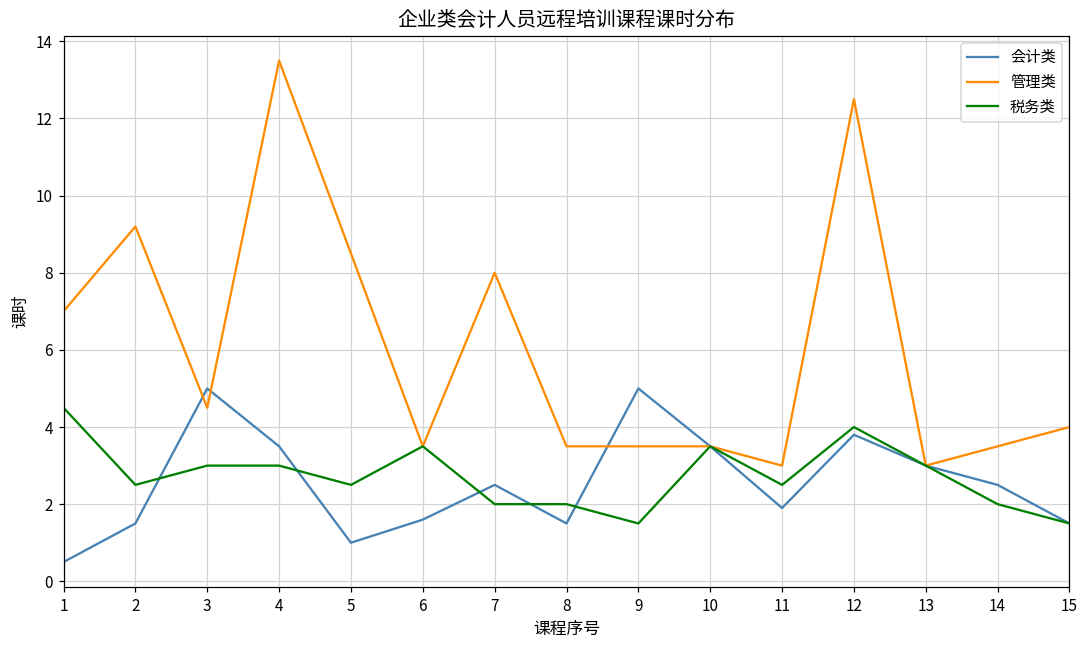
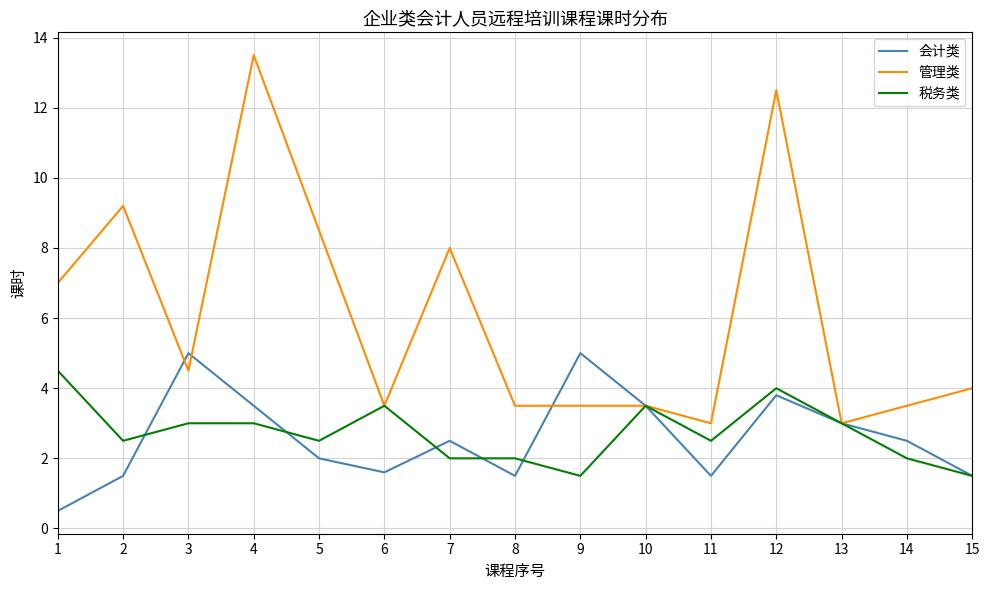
  {
    "会计类": {
      "1": 0.5,
      "2": 1.5,
      "3": 5.0,
      "4": 3.5,
-     "5": 1,
+     "5": 2,
      "6": 1.6,
      "7": 2.5,
      "8": 1.5,
      "9": 5.0,
-     "11": 1.9,
+     "11": 1.5,
      "12": 3.8,
      "14": 2.5
    },
    "管理类": {
      "1": 7.0,
      "2": 9.2,
      "3": 4.5,
      "4": 13.5,
      "5": 8.5,
      "7": 8.0,
      "8": 3.5,
      "9": 3.5,
      "11": 3.0,
      "12": 12.5,
      "14": 3.5,
      "15": 4.0
    },
    "税务类": {
      "1": 4.5,
      "2": 2.5,
      "3": 3.0,
      "4": 3.0,
      "5": 2.5,
      "7": 2.0,
      "8": 2.0,
      "9": 1.5,
      "11": 2.5,
      "12": 4.0,
      "14": 2.0
    }
  }
